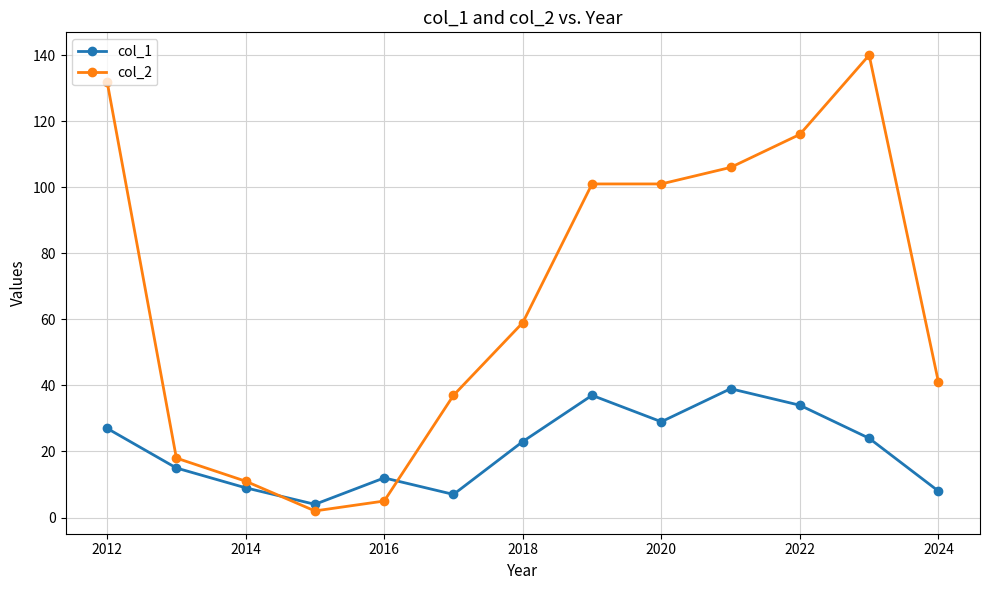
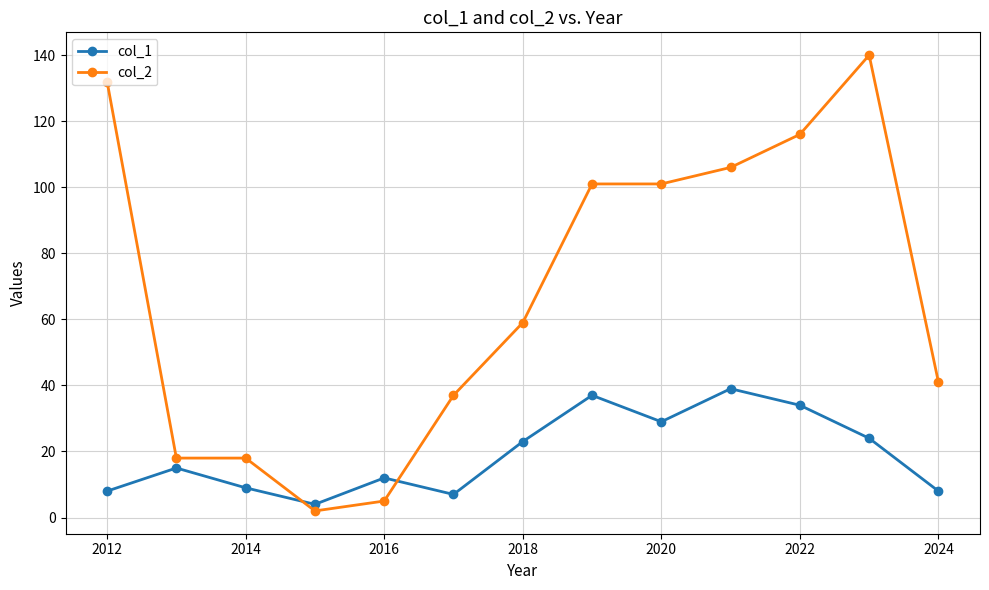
  {
    "col_1": {
-     "2012": 27,
+     "2012": 8,
      "2014": 9,
      "2016": 12,
      "2018": 23,
      "2020": 29,
      "2022": 34,
      "2024": 8
    },
    "col_2": {
-     "2014": 11,
+     "2014": 18,
      "2016": 5,
      "2018": 59,
      "2020": 101,
      "2022": 116,
      "2024": 41
    }
  }
